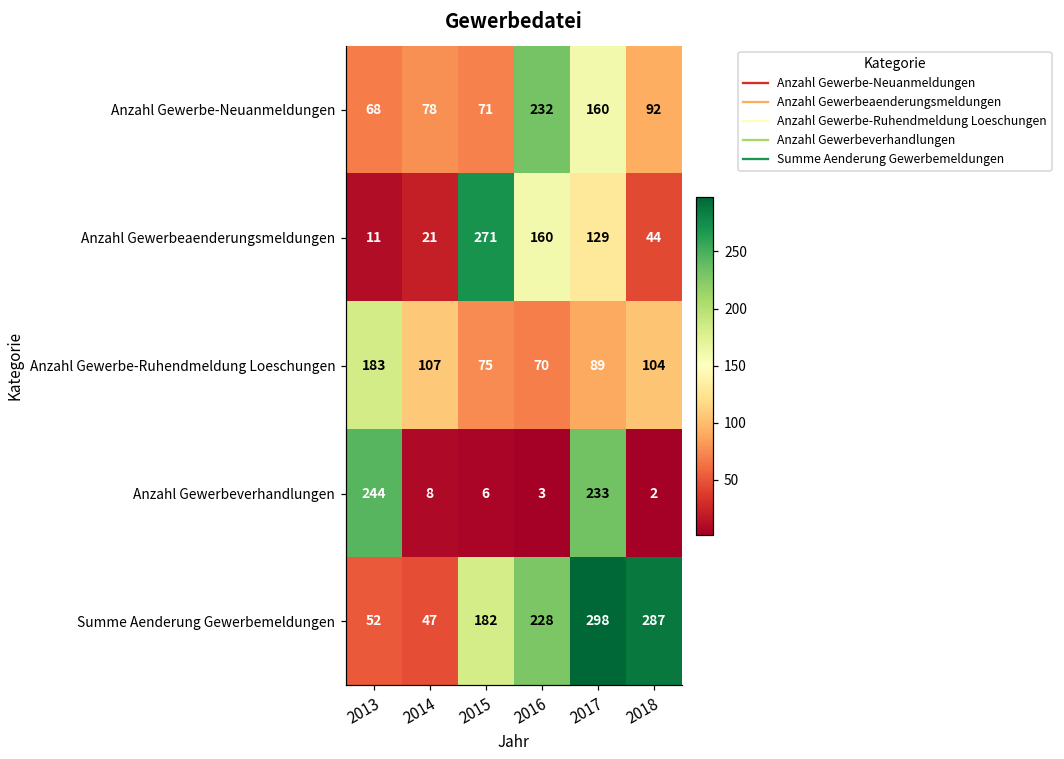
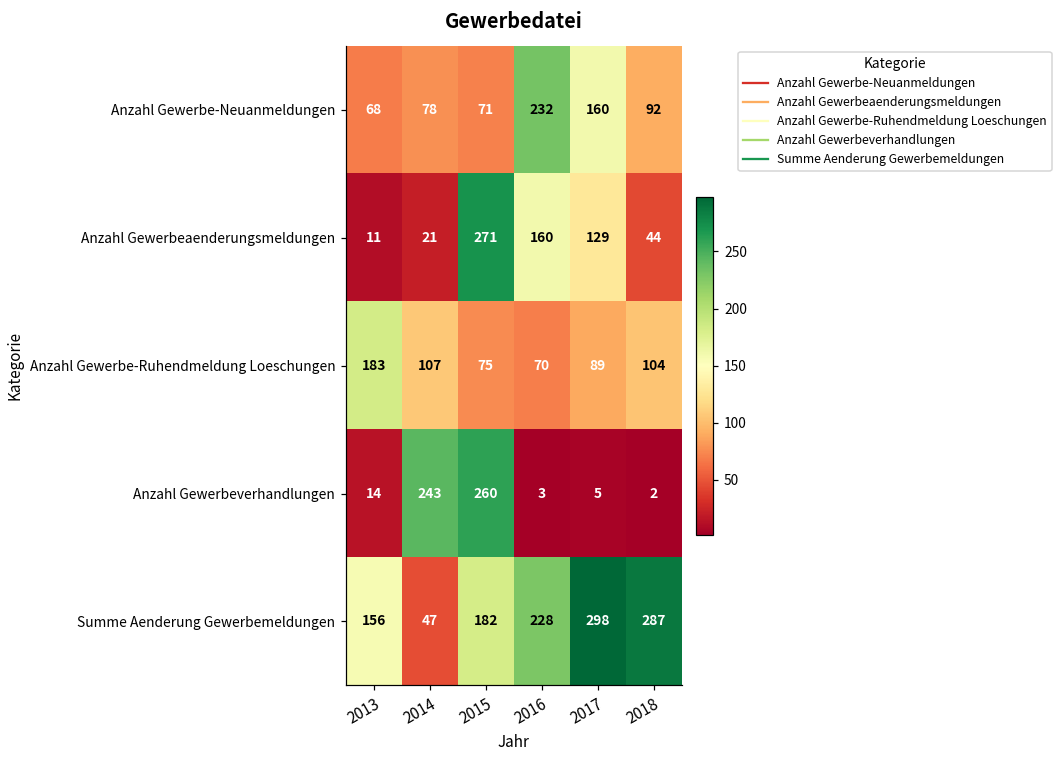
  {
    "Anzahl Gewerbe-Neuanmeldungen": {
      "2013": 68,
      "2014": 78,
      "2015": 71,
      "2016": 232,
      "2017": 160,
      "2018": 92
    },
    "Anzahl Gewerbeaenderungsmeldungen": {
      "2013": 11,
      "2014": 21,
      "2015": 271,
      "2016": 160,
      "2017": 129,
      "2018": 44
    },
    "Anzahl Gewerbe-Ruhendmeldung Loeschungen": {
      "2013": 183,
      "2014": 107,
      "2015": 75,
      "2016": 70,
      "2017": 89,
      "2018": 104
    },
    "Anzahl Gewerbeverhandlungen": {
-     "2013": 244,
-     "2014": 8,
-     "2015": 6,
+     "2013": 14,
+     "2014": 243,
+     "2015": 260,
      "2016": 3,
-     "2017": 233,
+     "2017": 5,
      "2018": 2
    },
    "Summe Aenderung Gewerbemeldungen": {
-     "2013": 52,
+     "2013": 156,
      "2014": 47,
      "2015": 182,
      "2016": 228,
      "2017": 298,
      "2018": 287
    }
  }
